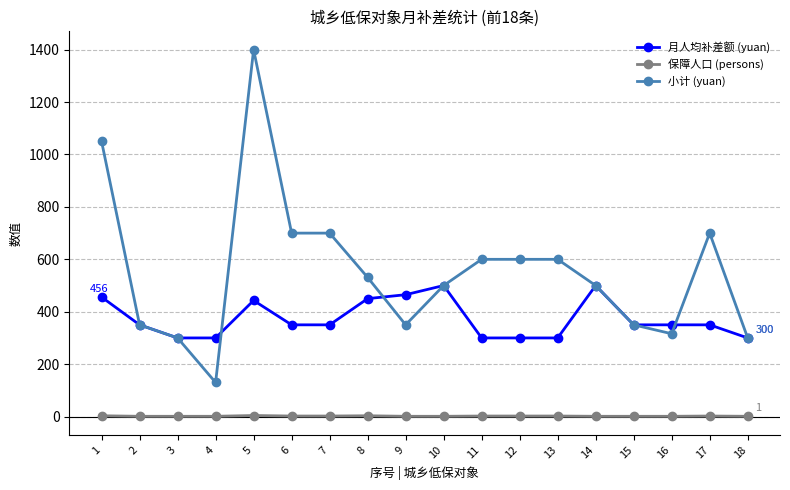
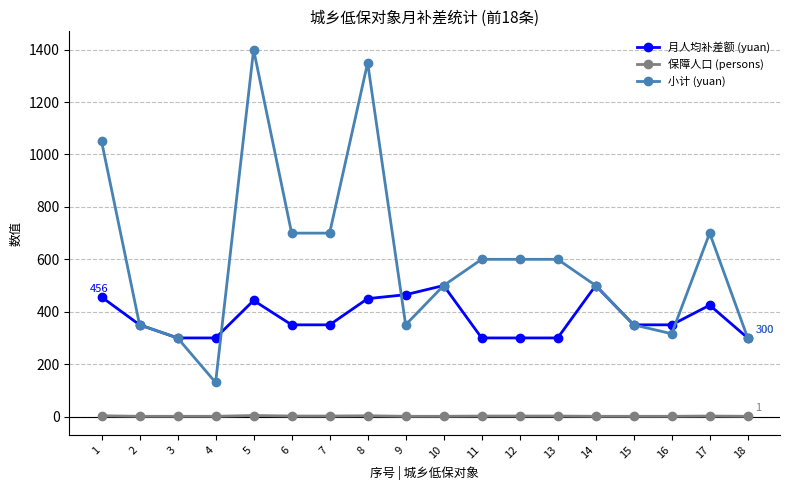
  {
    "月人均补差额 (yuan)": {
      "4": 300,
      "5": 440,
      "6": 350,
      "7": 350,
      "8": 450,
      "9": 470,
      "11": 300,
      "12": 300,
      "13": 300,
      "16": 350,
-     "17": 350
+     "17": 430
    },
    "保障人口 (persons)": {
      "18": 1
    },
    "小计 (yuan)": {
      "1": 1050,
      "4": 130,
      "5": 1400,
      "6": 700,
      "7": 700,
-     "8": 530,
+     "8": 1350,
      "9": 350,
      "11": 600,
      "12": 600,
      "13": 600,
      "16": 320,
      "17": 700
    }
  }
